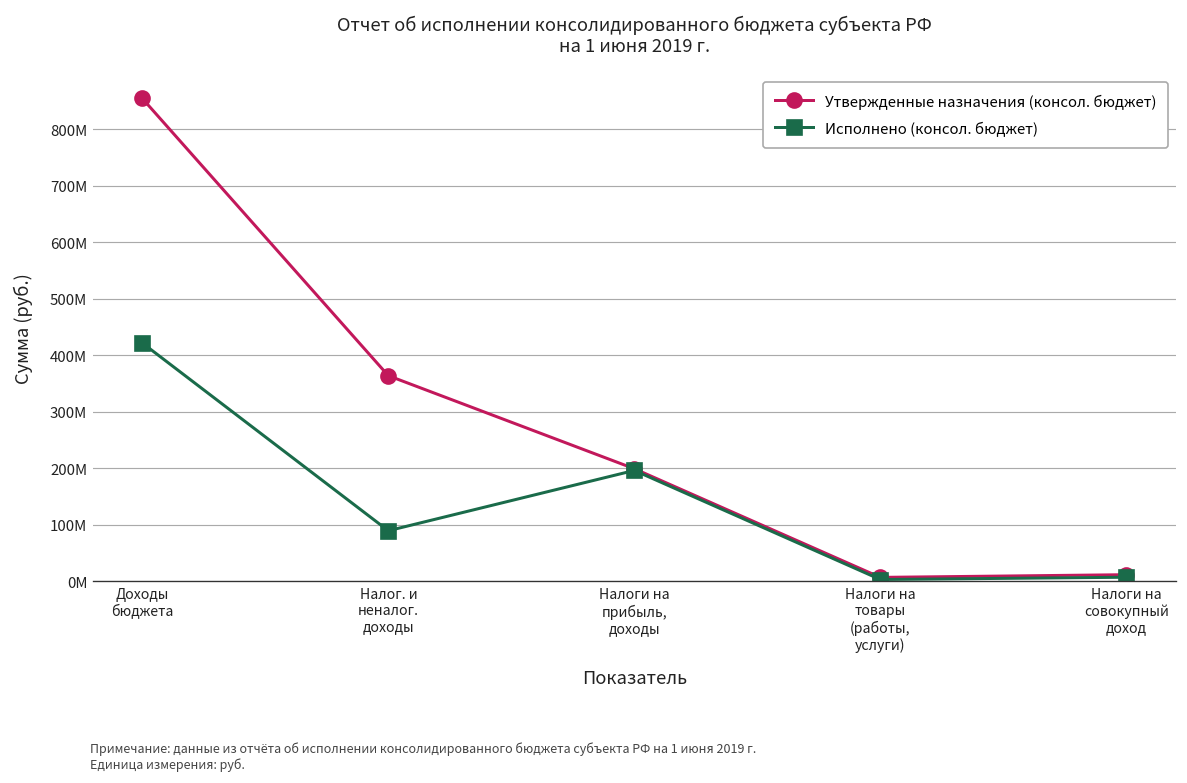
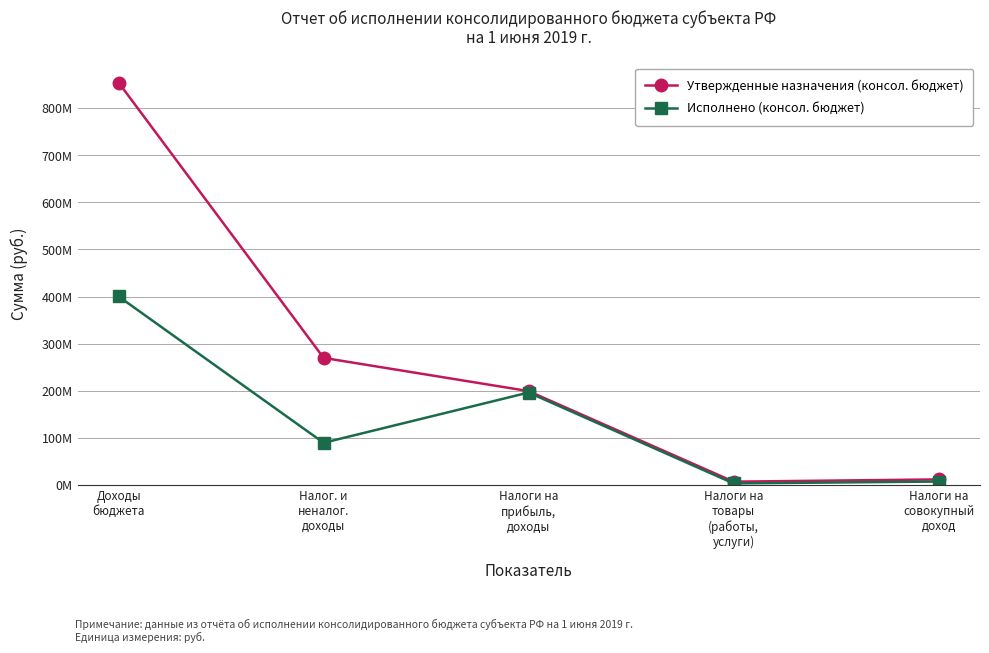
  {
    "Утвержденные назначения (консол. бюджет)": {
      "Доходы бюджета": "850М",
-     "Налог. и неналог. доходы": "360М"
+     "Налог. и неналог. доходы": "270М"
    },
    "Исполнено (консол. бюджет)": {
-     "Доходы бюджета": "420М",
+     "Доходы бюджета": "400М",
      "Налог. и неналог. доходы": "90М"
    }
  }
